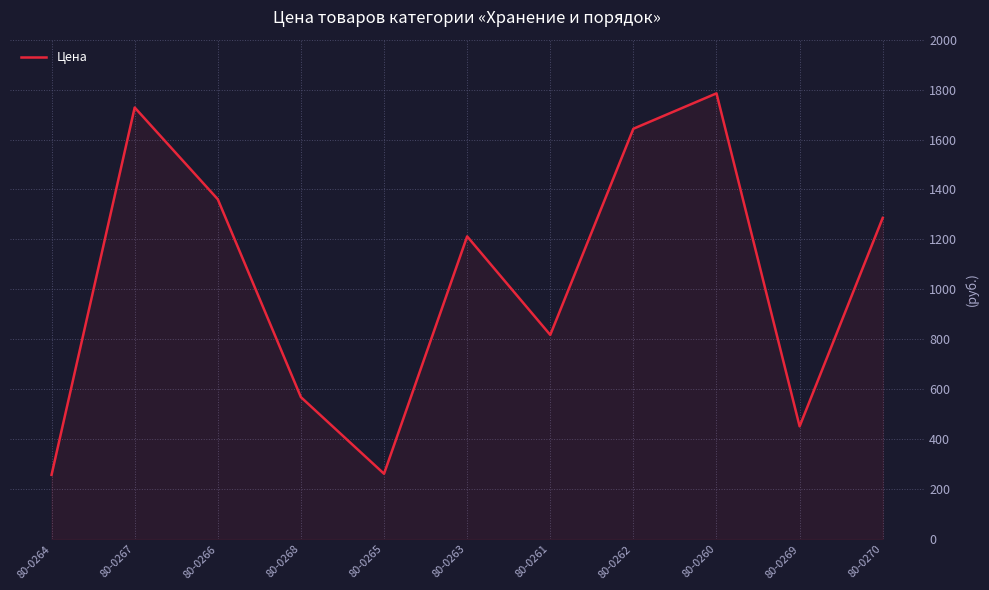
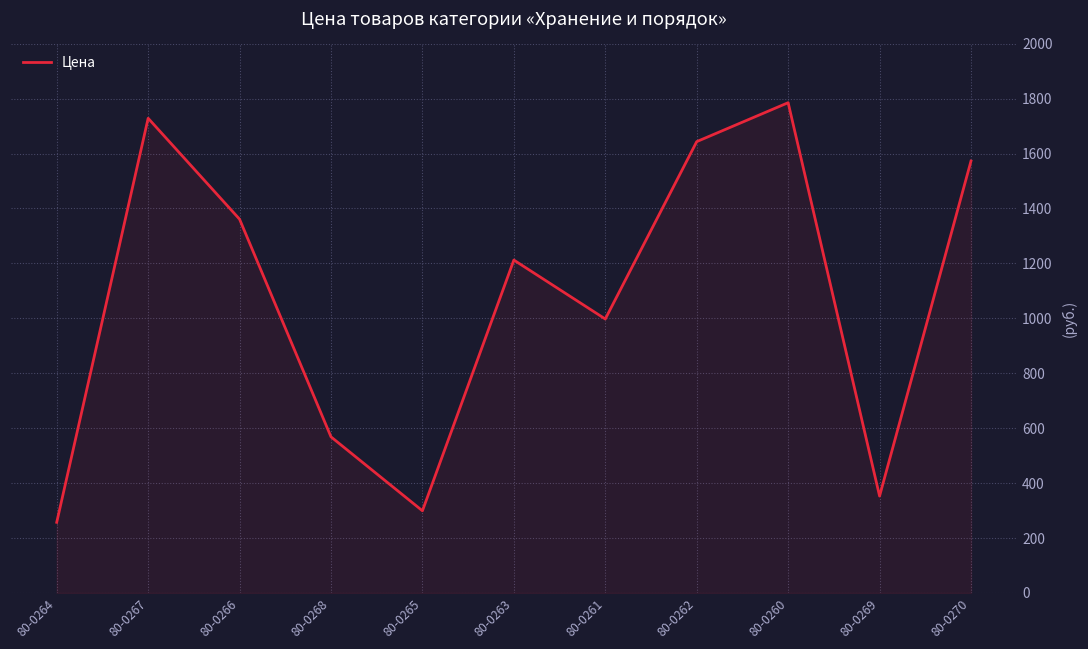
  {
    "80-0264": 260,
    "80-0267": 1730,
    "80-0266": 1360,
    "80-0268": 570,
-   "80-0265": 260,
+   "80-0265": 300,
    "80-0263": 1210,
-   "80-0261": 820,
+   "80-0261": 1000,
    "80-0262": 1640,
    "80-0260": 1790,
-   "80-0269": 450,
-   "80-0270": 1290
+   "80-0269": 350,
+   "80-0270": 1570
  }
